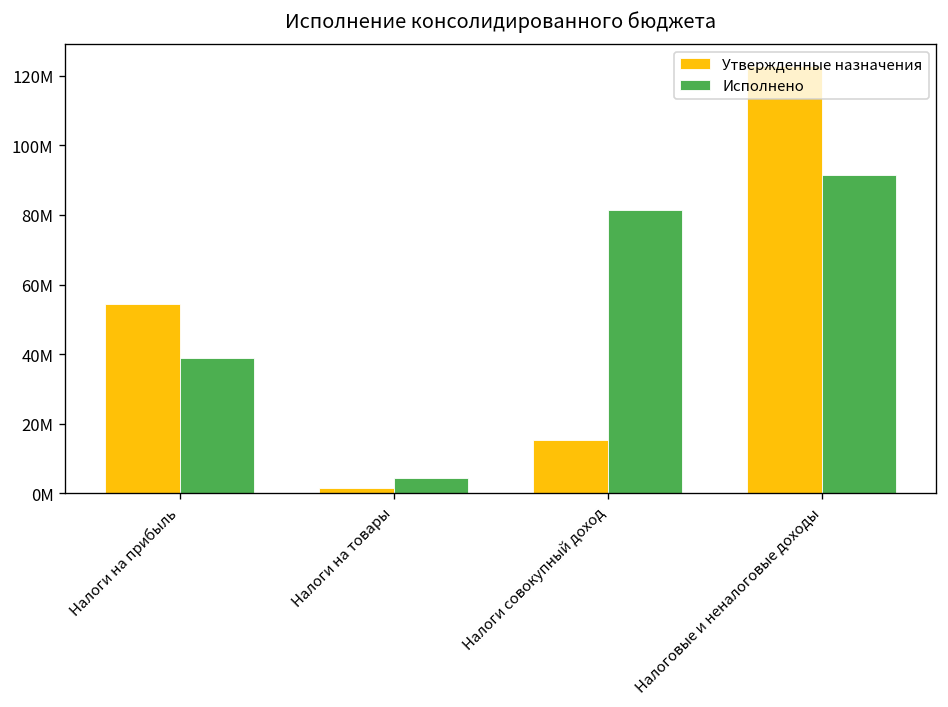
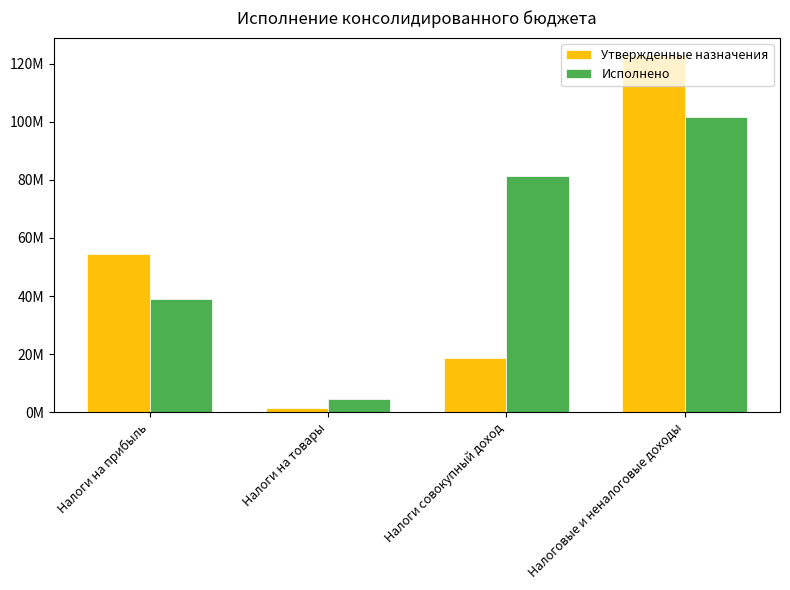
  {
    "Утвержденные назначения": {
      "Налоги на прибыль": 54000000,
      "Налоги на товары": 2000000,
-     "Налоги совокупный доход": 15000000
+     "Налоги совокупный доход": 19000000
    },
    "Исполнено": {
      "Налоги на прибыль": 39000000,
      "Налоги на товары": 4000000,
      "Налоги совокупный доход": 81000000,
-     "Налоговые и неналоговые доходы": 91000000
+     "Налоговые и неналоговые доходы": 102000000
    }
  }
